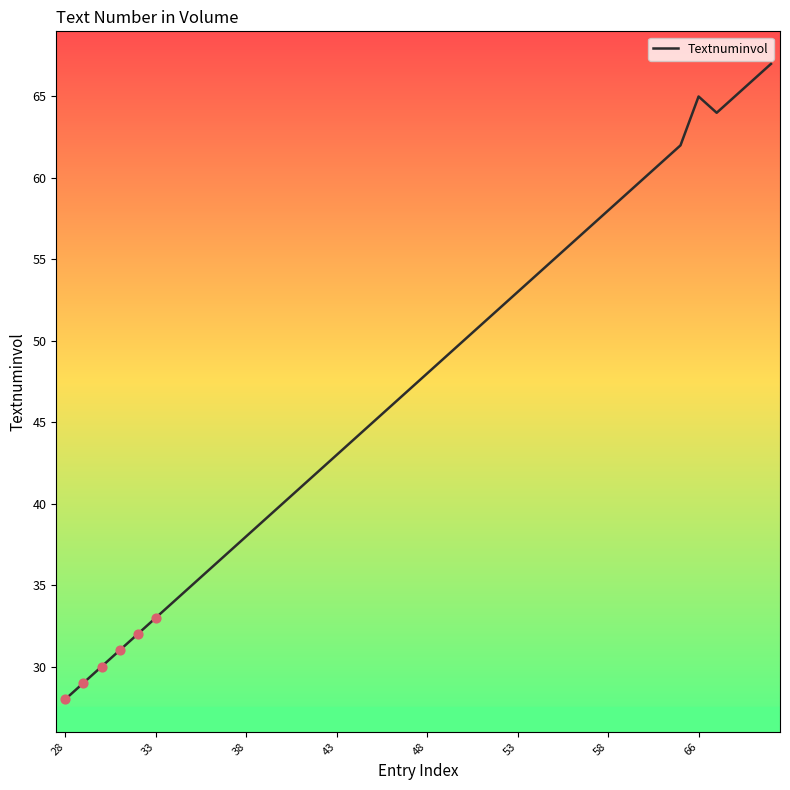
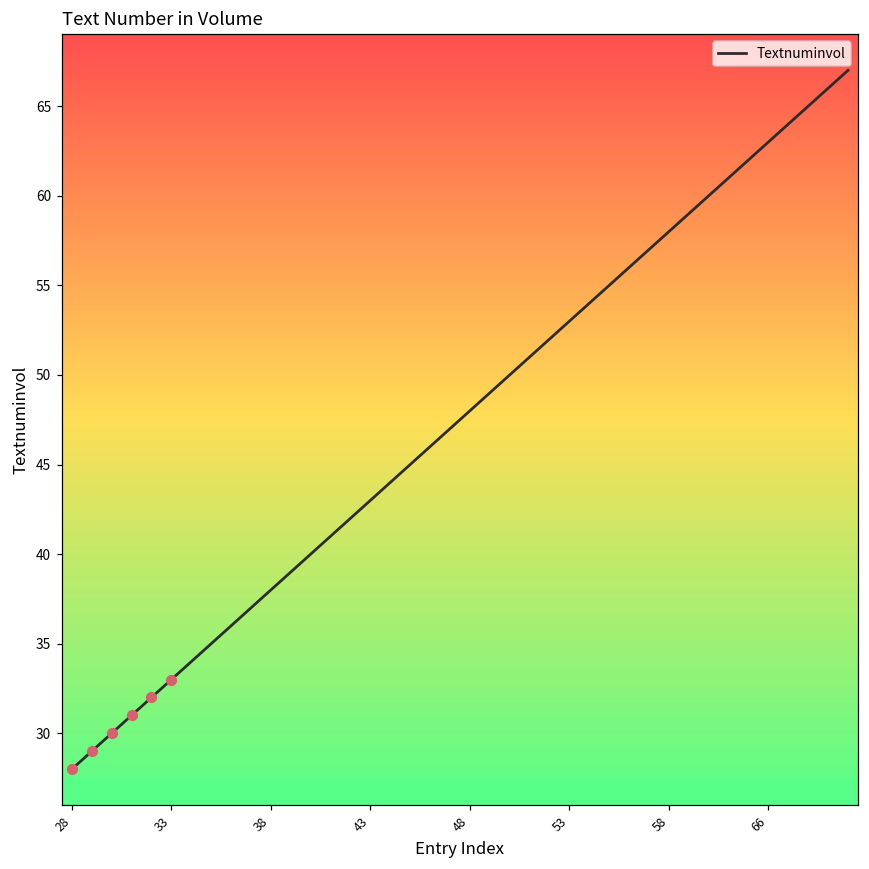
  {
    "Textnuminvol": {
      "43": 43,
      "48": 48,
      "53": 53,
      "58": 58,
-     "66": 65
+     "66": 63
    }
  }
